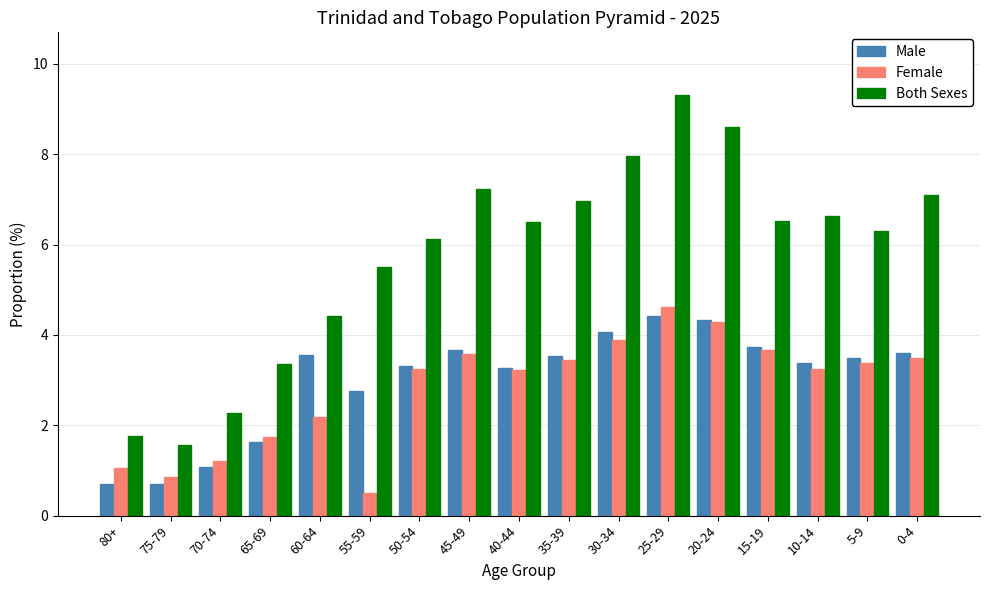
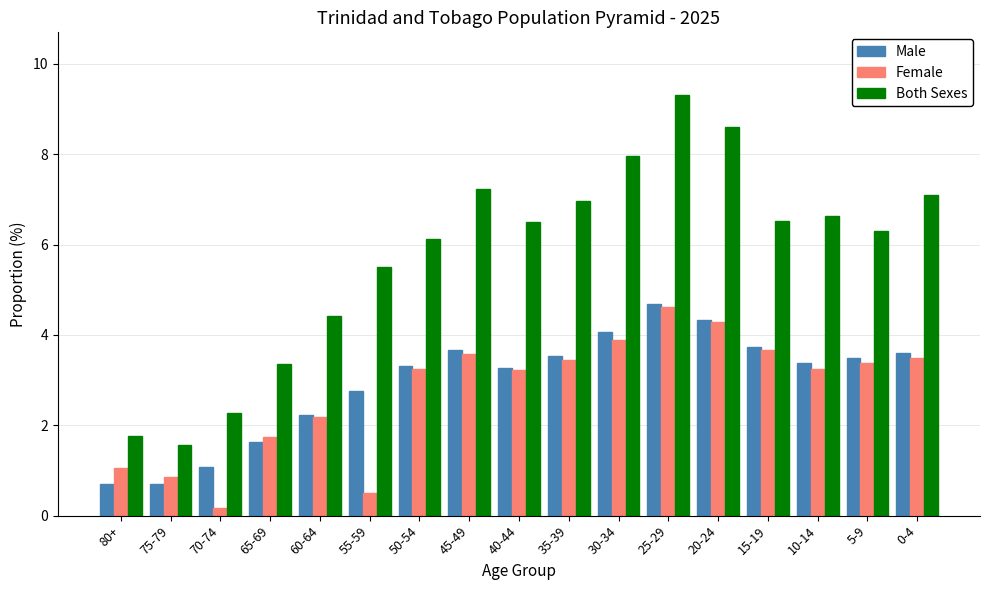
  {
    "Male": {
      "80+": 0.7,
      "75-79": 0.7,
      "70-74": 1.1,
      "65-69": 1.6,
-     "60-64": 3.5,
+     "60-64": 2.2,
      "55-59": 2.8,
      "50-54": 3.3,
      "45-49": 3.7,
      "40-44": 3.3,
      "35-39": 3.5,
      "30-34": 4.1,
-     "25-29": 4.4,
+     "25-29": 4.7,
      "20-24": 4.3,
      "15-19": 3.7,
      "10-14": 3.4,
      "5-9": 3.5,
      "0-4": 3.6
    },
    "Female": {
      "80+": 1.1,
      "75-79": 0.9,
-     "70-74": 1.2,
+     "70-74": 0.2,
      "65-69": 1.7,
      "60-64": 2.2,
      "55-59": 0.5,
      "50-54": 3.3,
      "45-49": 3.6,
      "40-44": 3.2,
      "35-39": 3.4,
      "30-34": 3.9,
      "25-29": 4.6,
      "20-24": 4.3,
      "15-19": 3.7,
      "10-14": 3.2,
      "5-9": 3.4,
      "0-4": 3.5
    },
    "Both Sexes": {
      "80+": 1.8,
      "75-79": 1.6,
      "70-74": 2.3,
      "65-69": 3.4,
      "60-64": 4.4,
      "55-59": 5.5,
      "50-54": 6.1,
      "45-49": 7.2,
      "40-44": 6.5,
      "35-39": 7.0,
      "30-34": 8.0,
      "25-29": 9.3,
      "20-24": 8.6,
      "15-19": 6.5,
      "10-14": 6.6,
      "5-9": 6.3,
      "0-4": 7.1
    }
  }
